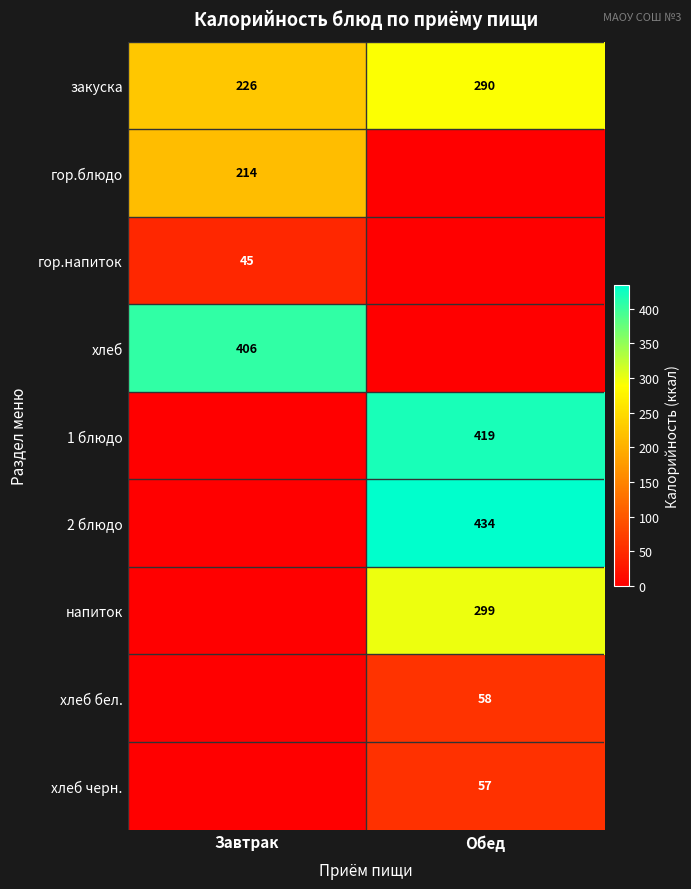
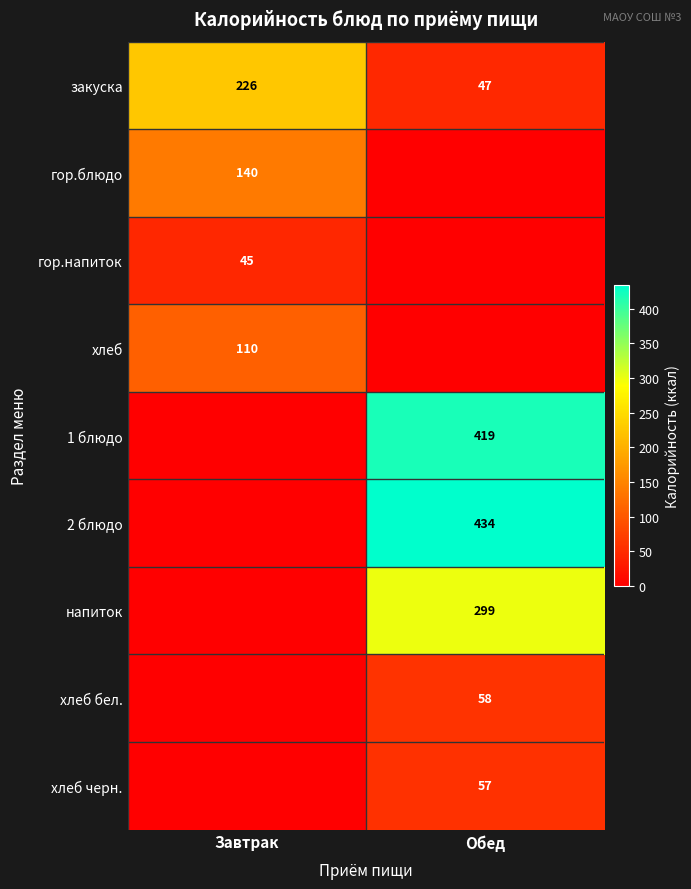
  {
    "закуска": {
      "Завтрак": 226,
-     "Обед": 290
+     "Обед": 47
    },
    "гор.блюдо": {
-     "Завтрак": 214
+     "Завтрак": 140
    },
    "гор.напиток": {
      "Завтрак": 45
    },
    "хлеб": {
-     "Завтрак": 406
+     "Завтрак": 110
    },
    "1 блюдо": {
      "Обед": 419
    },
    "2 блюдо": {
      "Обед": 434
    },
    "напиток": {
      "Обед": 299
    },
    "хлеб бел.": {
      "Обед": 58
    },
    "хлеб черн.": {
      "Обед": 57
    }
  }
